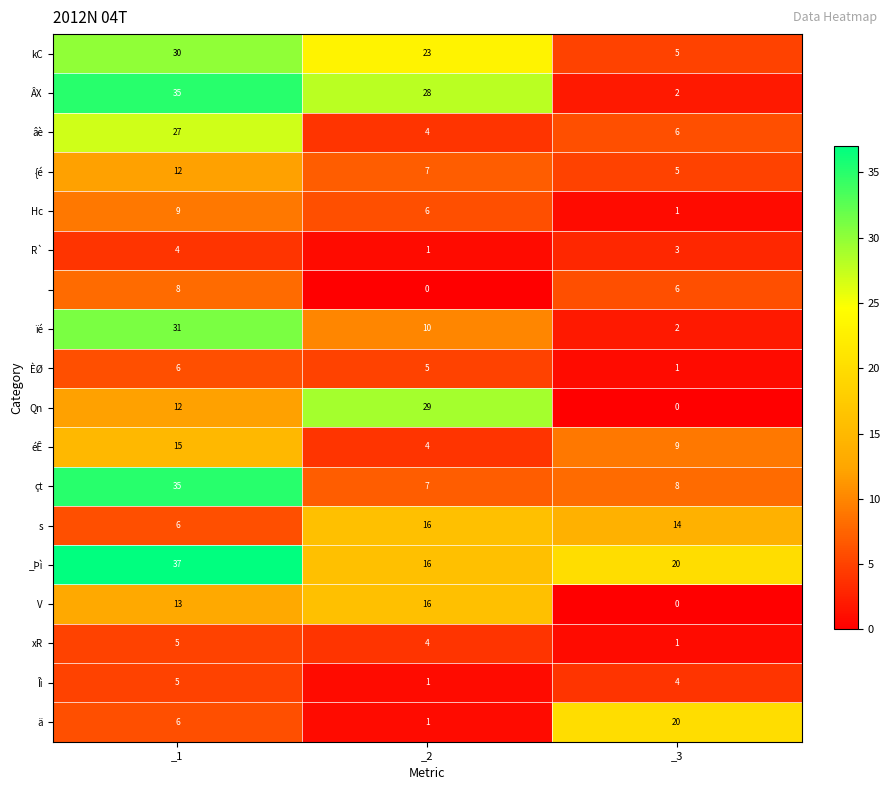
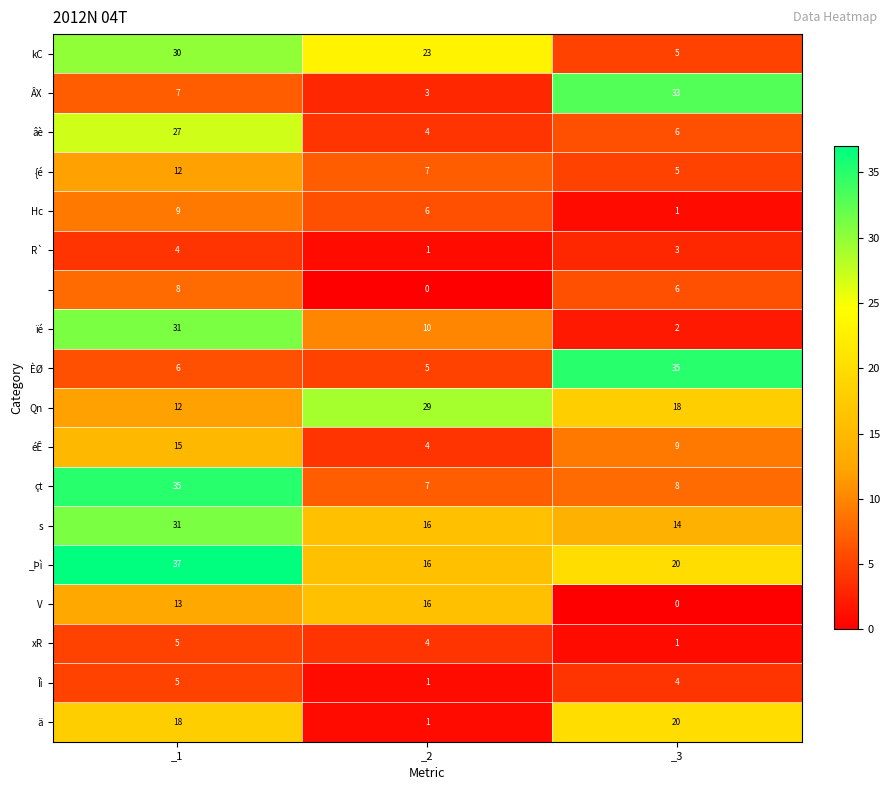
  {
    "kC": {
      "_1": 30,
      "_2": 23,
      "_3": 5
    },
    "ÂX": {
-     "_1": 35,
-     "_2": 28,
-     "_3": 2
+     "_1": 7,
+     "_2": 3,
+     "_3": 33
    },
    "âè": {
      "_1": 27,
      "_2": 4,
      "_3": 6
    },
    "{é": {
      "_1": 12,
      "_2": 7,
      "_3": 5
    },
    "Hc": {
      "_1": 9,
      "_2": 6,
      "_3": 1
    },
    "R`": {
      "_1": 4,
      "_2": 1,
      "_3": 3
    },
    "ïé": {
      "_1": 31,
      "_2": 10,
      "_3": 2
    },
    "ÈØ": {
      "_1": 6,
      "_2": 5,
-     "_3": 1
+     "_3": 35
    },
    "Qn": {
      "_1": 12,
      "_2": 29,
-     "_3": 0
+     "_3": 18
    },
    "éÊ": {
      "_1": 15,
      "_2": 4,
      "_3": 9
    },
    "çt": {
      "_1": 35,
      "_2": 7,
      "_3": 8
    },
    "s": {
-     "_1": 6,
+     "_1": 31,
      "_2": 16,
      "_3": 14
    },
    "_Þì": {
      "_1": 37,
      "_2": 16,
      "_3": 20
    },
    "V": {
      "_1": 13,
      "_2": 16,
      "_3": 0
    },
    "xR": {
      "_1": 5,
      "_2": 4,
      "_3": 1
    },
    "Îì": {
      "_1": 5,
      "_2": 1,
      "_3": 4
    },
    "ä": {
-     "_1": 6,
+     "_1": 18,
      "_2": 1,
      "_3": 20
    }
  }
